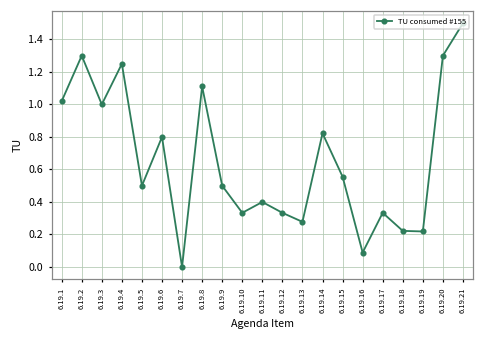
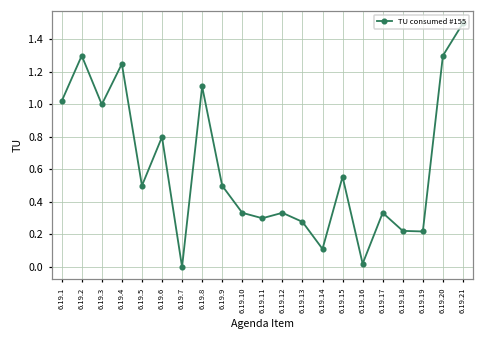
  {
    "6.19.1": 1.02,
    "6.19.2": 1.30,
    "6.19.3": 1.00,
    "6.19.4": 1.25,
    "6.19.5": 0.50,
    "6.19.6": 0.80,
    "6.19.7": 0.00,
    "6.19.8": 1.11,
    "6.19.9": 0.50,
    "6.19.10": 0.33,
-   "6.19.11": 0.4,
+   "6.19.11": 0.3,
    "6.19.12": 0.33,
    "6.19.13": 0.28,
-   "6.19.14": 0.82,
+   "6.19.14": 0.11,
    "6.19.15": 0.56,
-   "6.19.16": 0.09,
+   "6.19.16": 0.02,
    "6.19.17": 0.33,
    "6.19.18": 0.22,
    "6.19.19": 0.22,
    "6.19.20": 1.30
  }
